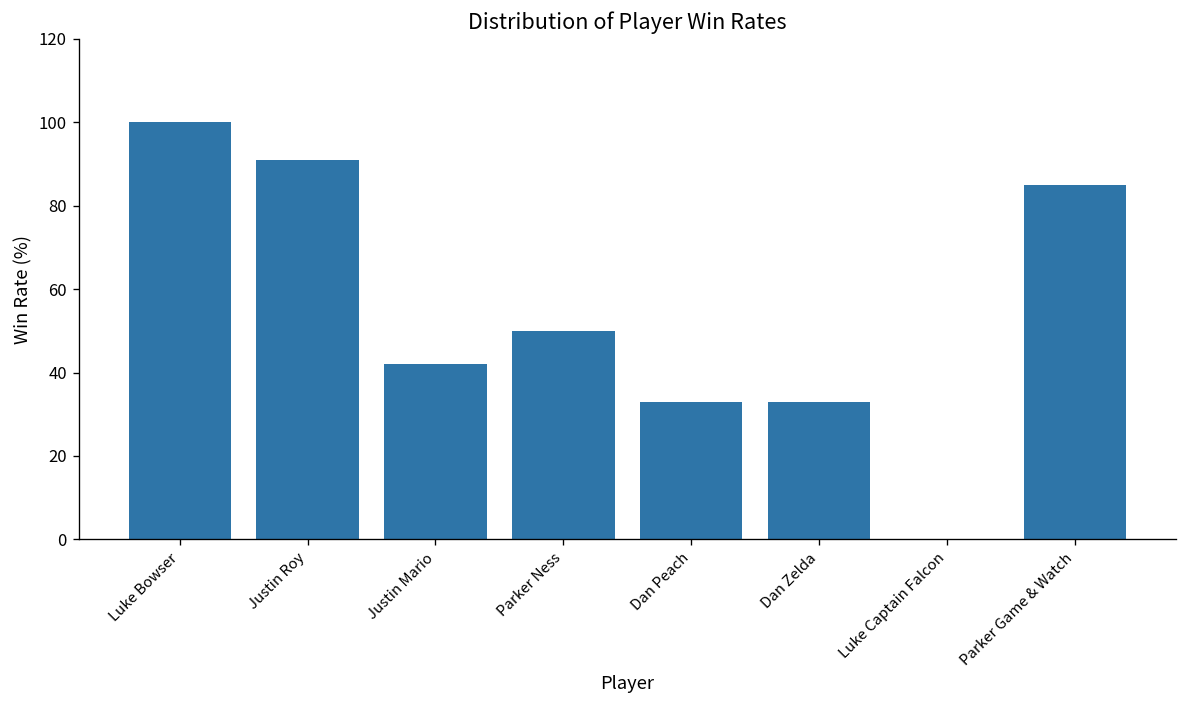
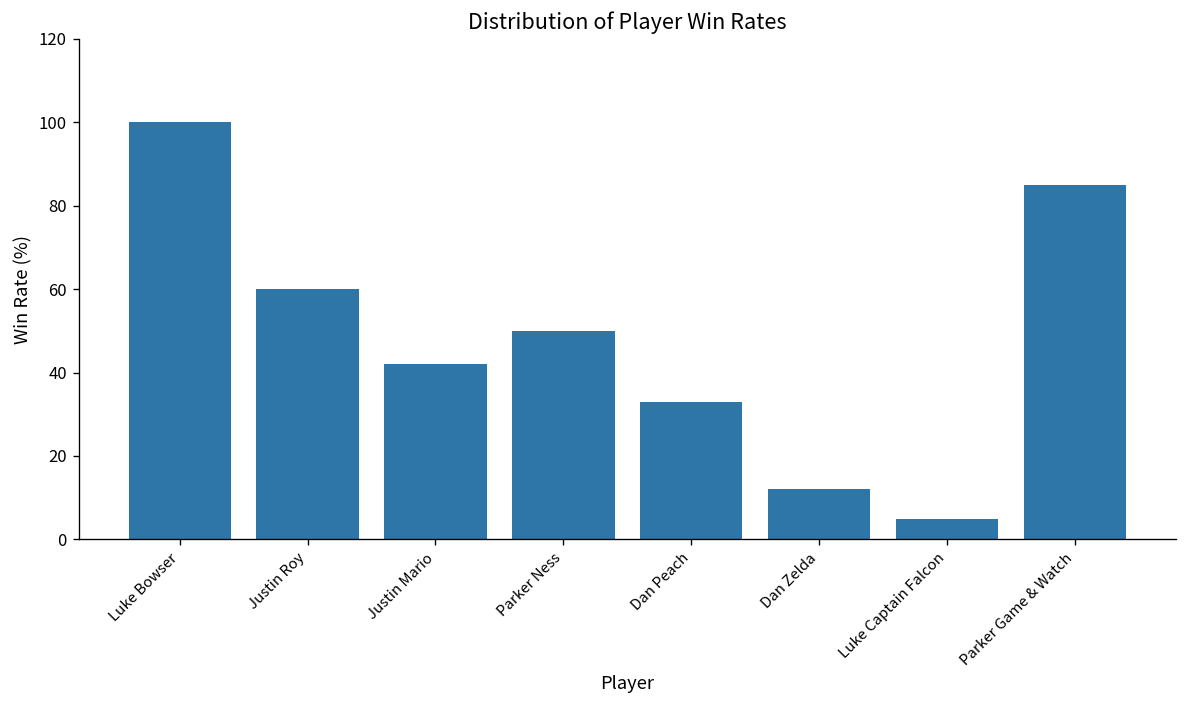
  {
    "Luke Bowser": 100,
-   "Justin Roy": 91,
+   "Justin Roy": 60,
    "Justin Mario": 42,
    "Parker Ness": 50,
    "Dan Peach": 33,
-   "Dan Zelda": 33,
-   "Luke Captain Falcon": 0,
+   "Dan Zelda": 12,
+   "Luke Captain Falcon": 5,
    "Parker Game & Watch": 85
  }
